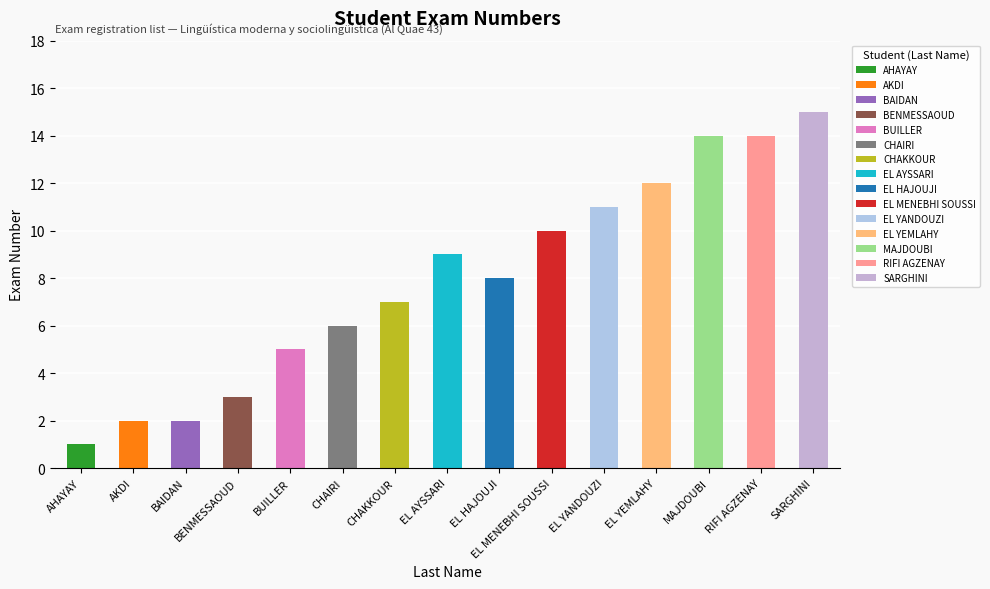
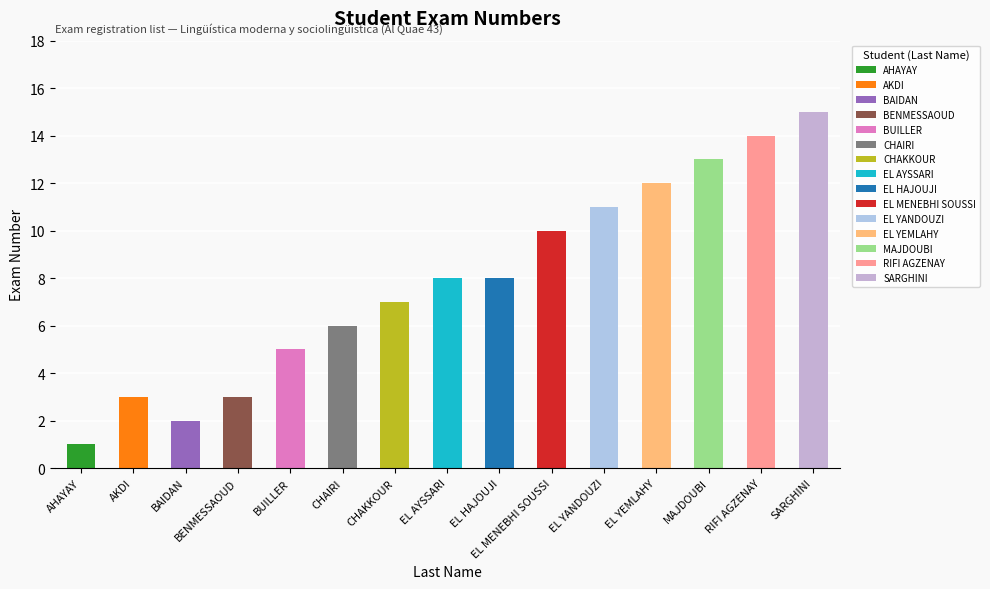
  {
    "AHAYAY": 1,
-   "AKDI": 2,
+   "AKDI": 3,
    "BAIDAN": 2,
    "BENMESSAOUD": 3,
    "BUILLER": 5,
    "CHAIRI": 6,
    "CHAKKOUR": 7,
-   "EL AYSSARI": 9,
+   "EL AYSSARI": 8,
    "EL HAJOUJI": 8,
    "EL MENEBHI SOUSSI": 10,
    "EL YANDOUZI": 11,
    "EL YEMLAHY": 12,
-   "MAJDOUBI": 14,
+   "MAJDOUBI": 13,
    "RIFI AGZENAY": 14,
    "SARGHINI": 15
  }
